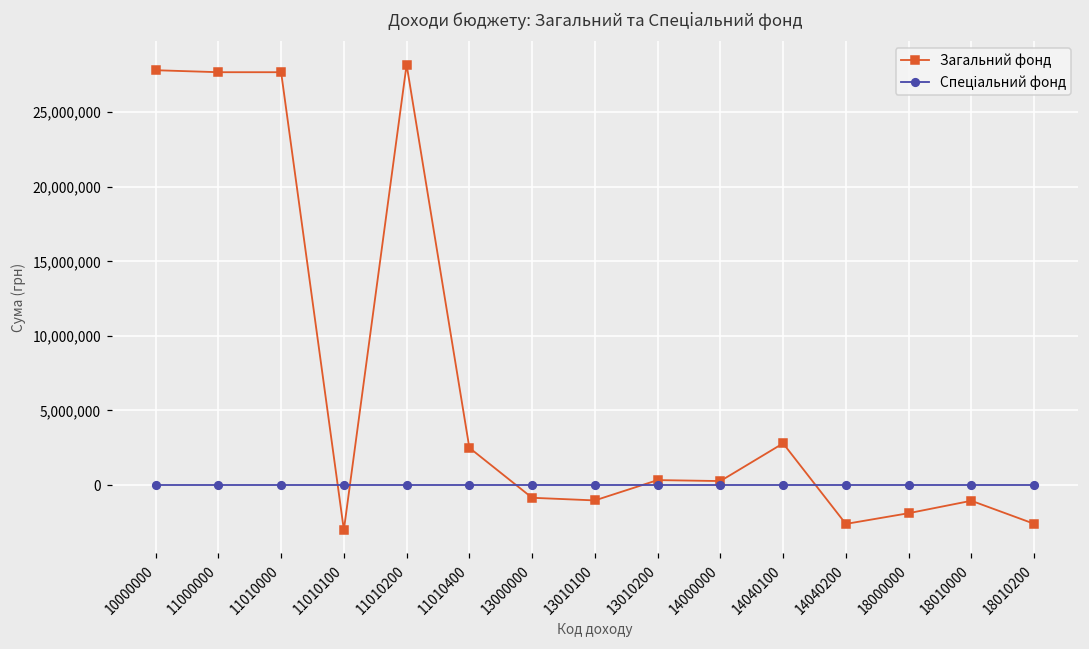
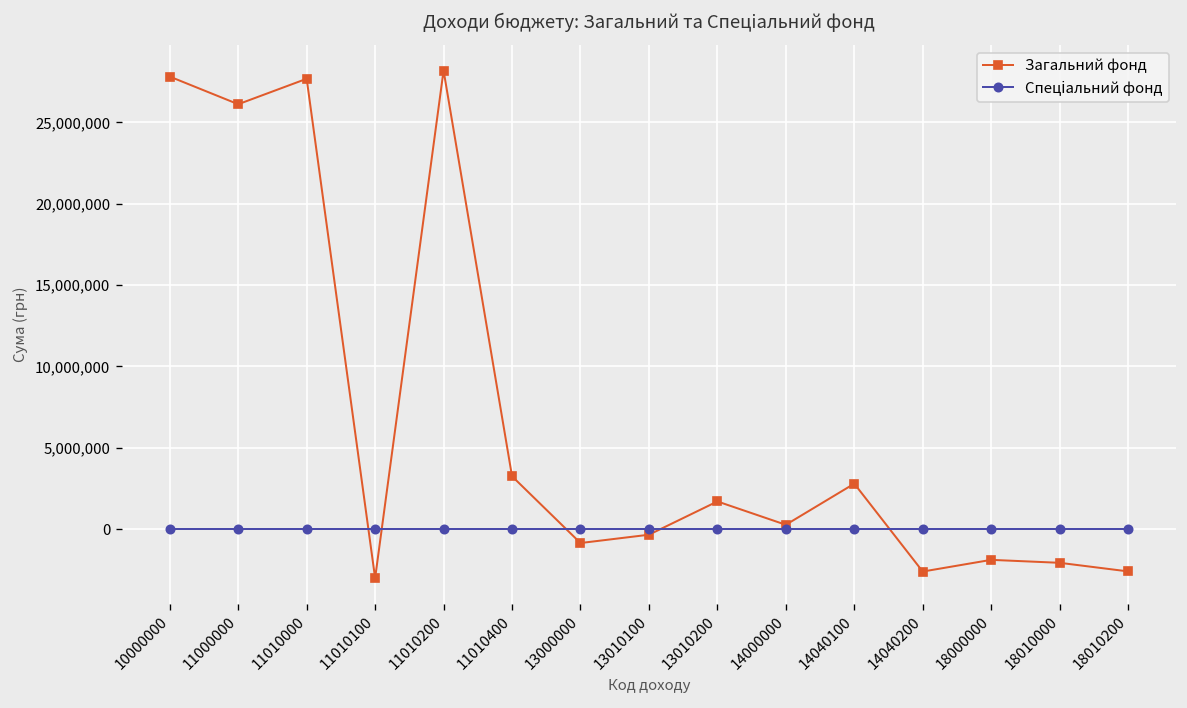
  {
    "Загальний фонд": {
      "10000000": "27,800,000",
-     "11000000": "27,700,000",
+     "11000000": "26,100,000",
      "11010000": "27,700,000",
      "11010100": "-3,000,000",
      "11010200": "28,200,000",
-     "11010400": "2,500,000",
+     "11010400": "3,300,000",
      "13000000": "-900,000",
-     "13010100": "-1,000,000",
-     "13010200": "300,000",
+     "13010100": "-300,000",
+     "13010200": "1,700,000",
      "14000000": "300,000",
      "14040100": "2,800,000",
      "14040200": "-2,600,000",
      "18000000": "-1,900,000",
-     "18010000": "-1,100,000",
+     "18010000": "-2,100,000",
      "18010200": "-2,600,000"
    },
    "Спеціальний фонд": {
      "10000000": "0",
      "11000000": "0",
      "11010000": "0",
      "11010100": "0",
      "11010200": "0",
      "11010400": "0",
      "13000000": "0",
      "13010100": "0",
      "13010200": "0",
      "14000000": "0",
      "14040100": "0",
      "14040200": "0",
      "18000000": "0",
      "18010000": "0",
      "18010200": "0"
    }
  }
